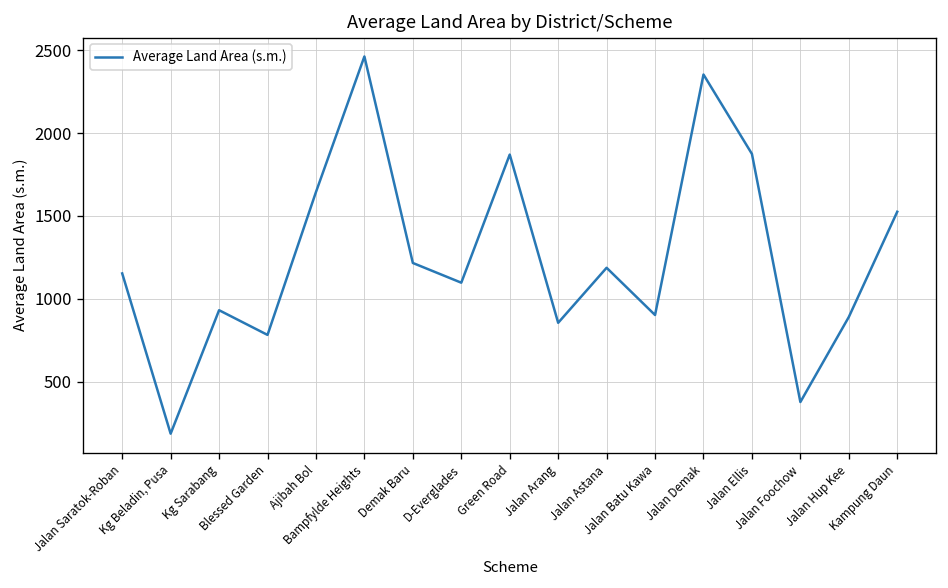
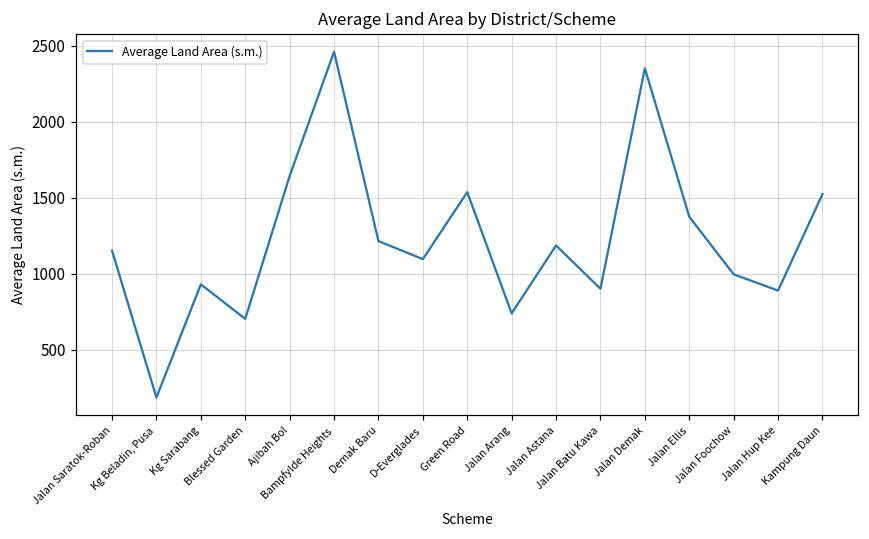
  {
    "Jalan Saratok-Roban": 1150,
    "Kg Beladin, Pusa": 190,
    "Kg Sarabang": 930,
-   "Blessed Garden": 780,
+   "Blessed Garden": 700,
    "Ajibah Bol": 1640,
    "Bampfylde Heights": 2460,
    "Demak Baru": 1220,
    "D-Everglades": 1100,
-   "Green Road": 1870,
-   "Jalan Arang": 860,
+   "Green Road": 1540,
+   "Jalan Arang": 740,
    "Jalan Astana": 1190,
    "Jalan Batu Kawa": 900,
    "Jalan Demak": 2350,
-   "Jalan Ellis": 1870,
-   "Jalan Foochow": 380,
+   "Jalan Ellis": 1380,
+   "Jalan Foochow": 1000,
    "Jalan Hup Kee": 890,
    "Kampung Daun": 1530
  }
